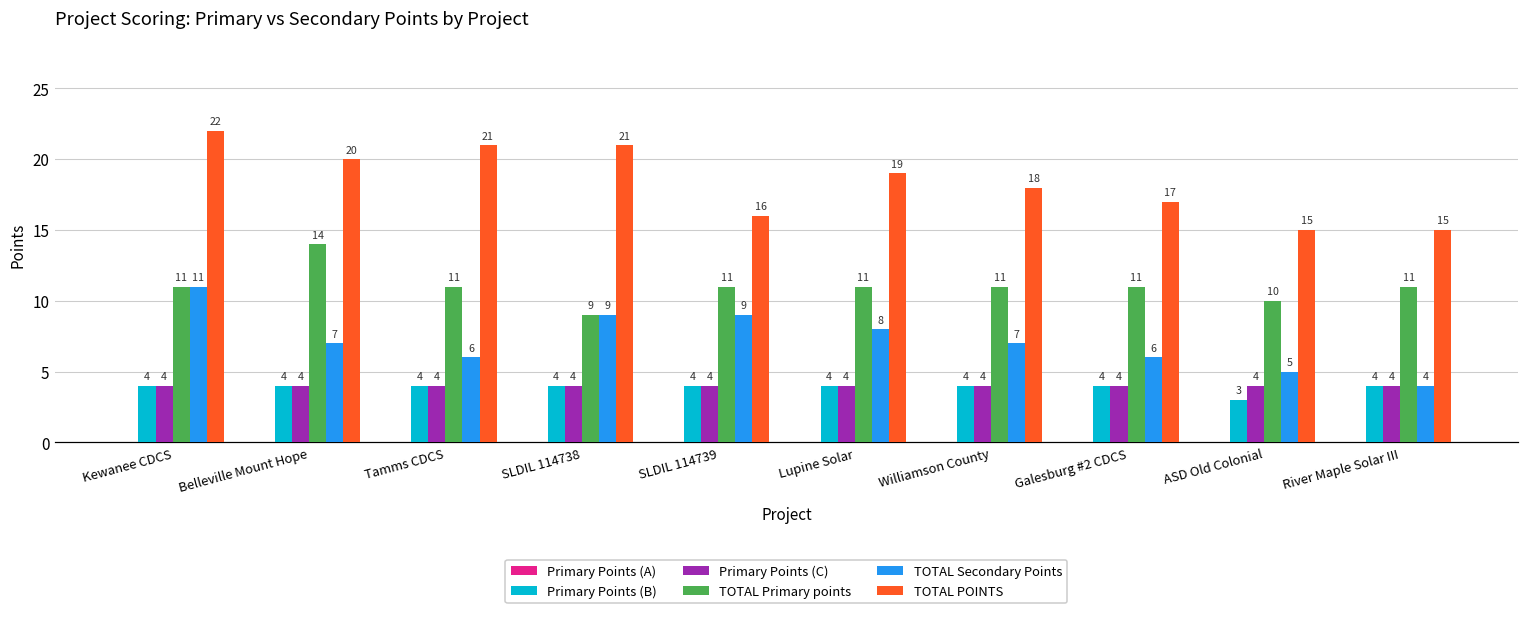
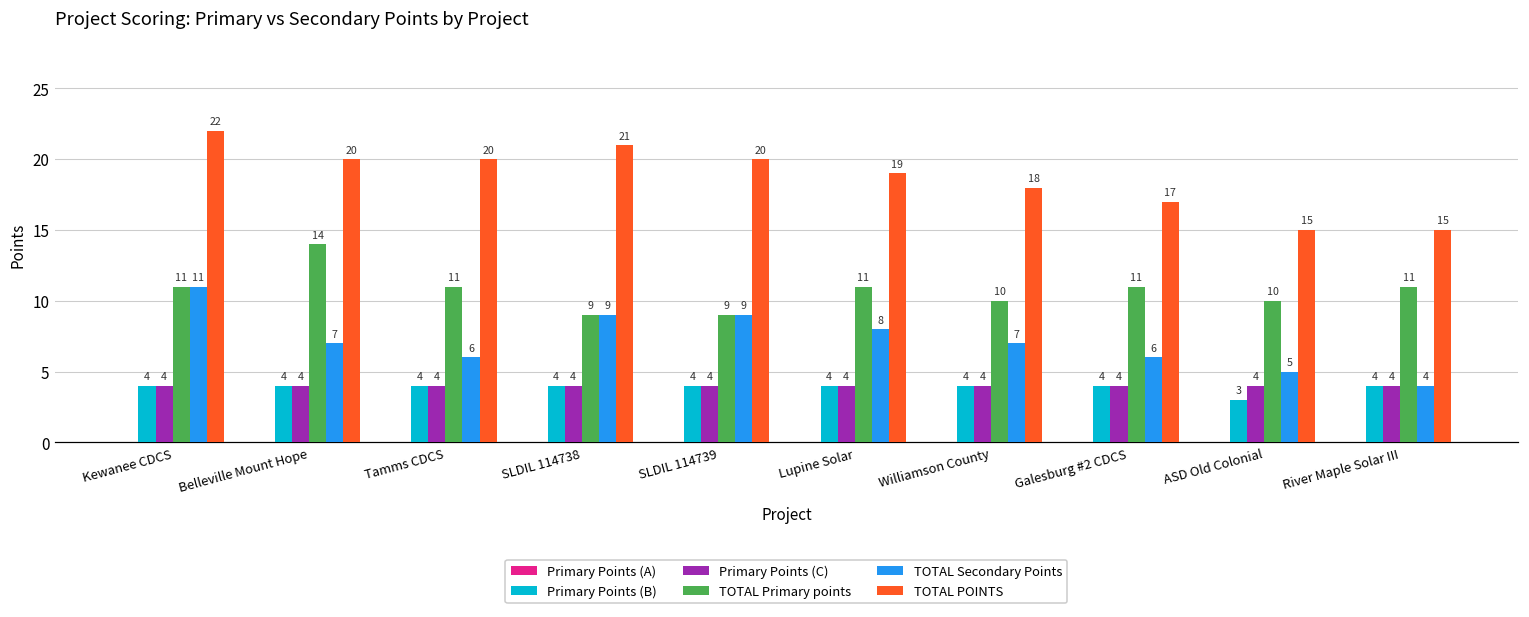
  {
    "Primary Points (A)": {
      "Kewanee CDCS": 0.0,
      "Belleville Mount Hope": 0.0,
      "Tamms CDCS": 0.0,
      "SLDIL 114738": 0.0,
      "SLDIL 114739": 0.0,
      "Lupine Solar": 0.0,
      "Williamson County": 0.0,
      "Galesburg #2 CDCS": 0.0,
      "ASD Old Colonial": 0.0,
      "River Maple Solar III": 0.0
    },
    "Primary Points (C)": {
      "Kewanee CDCS": 4,
      "Belleville Mount Hope": 4,
      "Tamms CDCS": 4,
      "SLDIL 114738": 4,
      "SLDIL 114739": 4,
      "Lupine Solar": 4,
      "Williamson County": 4,
      "Galesburg #2 CDCS": 4,
      "ASD Old Colonial": 4,
      "River Maple Solar III": 4
    },
    "TOTAL Primary points": {
      "Kewanee CDCS": 11,
      "Belleville Mount Hope": 14,
      "Tamms CDCS": 11,
      "SLDIL 114738": 9,
-     "SLDIL 114739": 11,
+     "SLDIL 114739": 9,
      "Lupine Solar": 11,
-     "Williamson County": 11,
+     "Williamson County": 10,
      "Galesburg #2 CDCS": 11,
      "ASD Old Colonial": 10,
      "River Maple Solar III": 11
    },
    "TOTAL POINTS": {
      "Kewanee CDCS": 22,
      "Belleville Mount Hope": 20,
-     "Tamms CDCS": 21,
+     "Tamms CDCS": 20,
      "SLDIL 114738": 21,
-     "SLDIL 114739": 16,
+     "SLDIL 114739": 20,
      "Lupine Solar": 19,
      "Williamson County": 18,
      "Galesburg #2 CDCS": 17,
      "ASD Old Colonial": 15,
      "River Maple Solar III": 15
    }
  }
